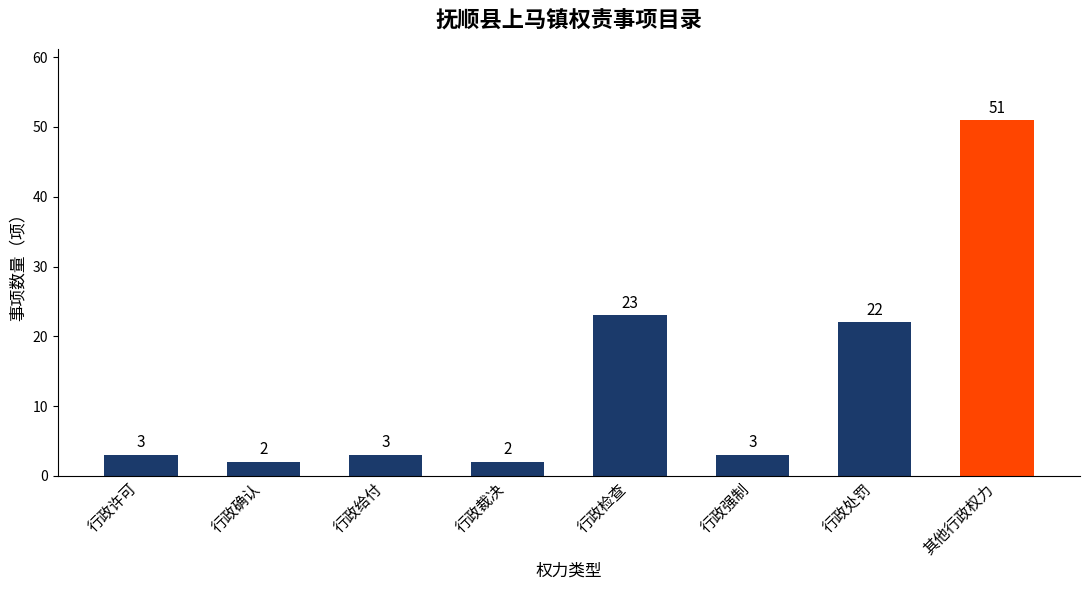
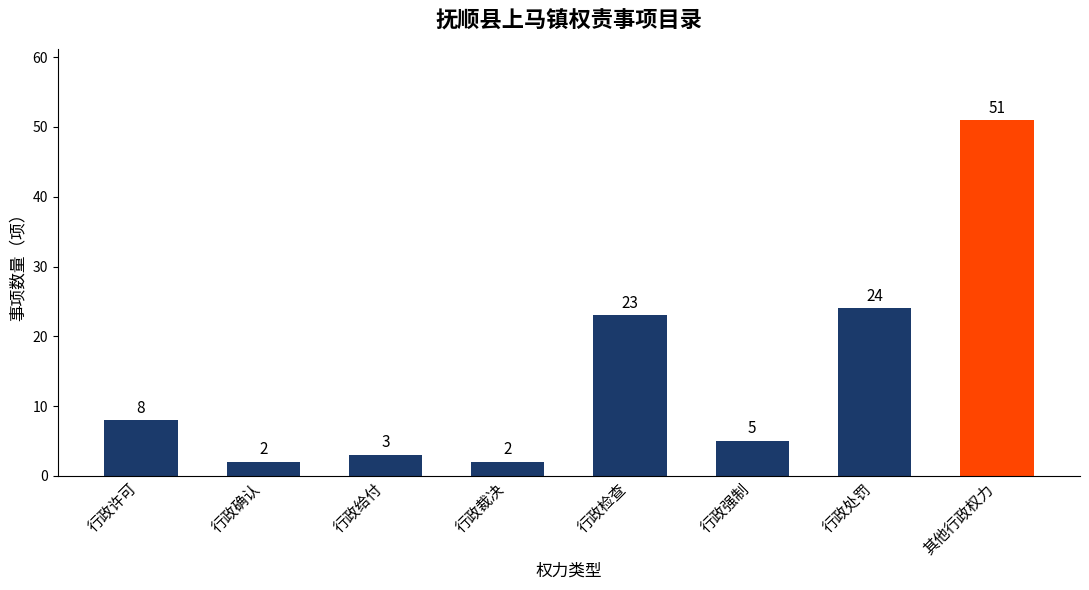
  {
-   "行政许可": 3,
+   "行政许可": 8,
    "行政确认": 2,
    "行政给付": 3,
    "行政裁决": 2,
    "行政检查": 23,
-   "行政强制": 3,
-   "行政处罚": 22,
+   "行政强制": 5,
+   "行政处罚": 24,
    "其他行政权力": 51
  }
